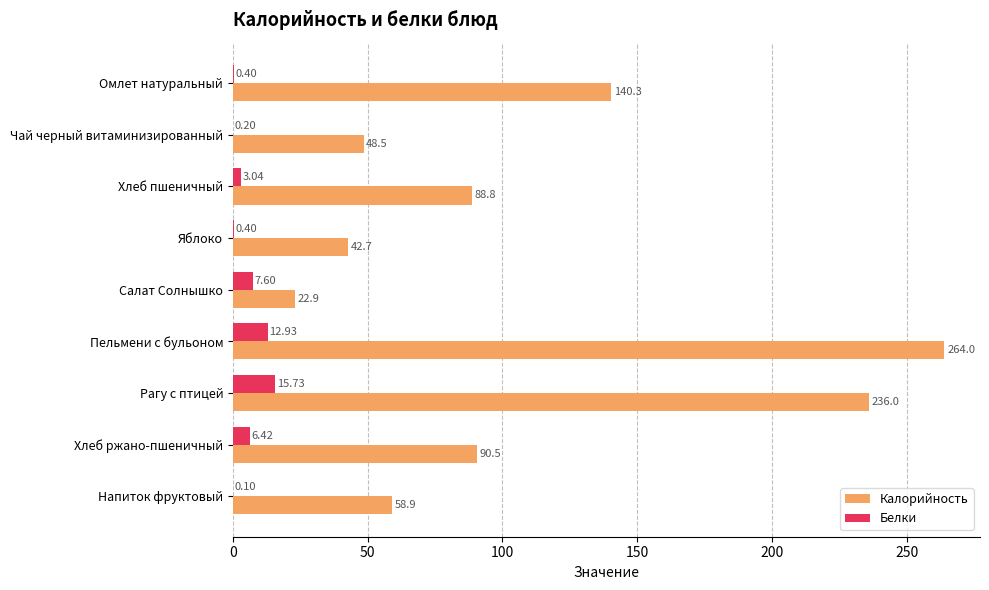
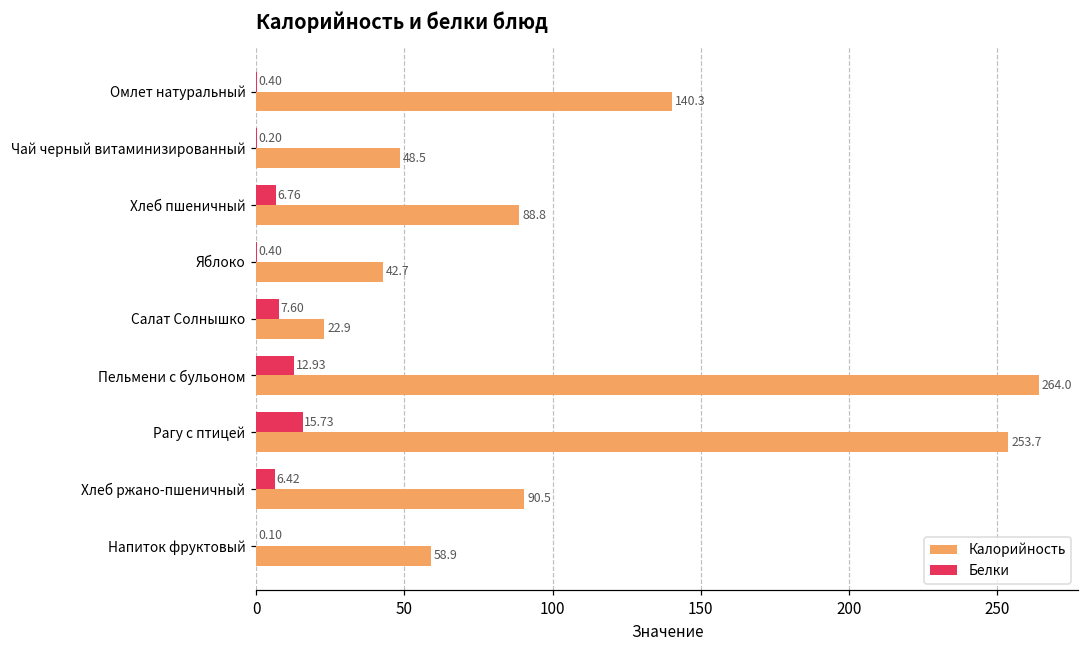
  {
    "Калорийность": {
      "Омлет натуральный": 140.3,
      "Чай черный витаминизированный": 48.5,
      "Хлеб пшеничный": 88.8,
      "Яблоко": 42.7,
      "Салат Солнышко": 22.9,
      "Пельмени с бульоном": 264.0,
-     "Рагу с птицей": 236.0,
+     "Рагу с птицей": 253.7,
      "Хлеб ржано-пшеничный": 90.5,
      "Напиток фруктовый": 58.9
    },
    "Белки": {
      "Омлет натуральный": 0.40,
      "Чай черный витаминизированный": 0.20,
-     "Хлеб пшеничный": 3.04,
+     "Хлеб пшеничный": 6.76,
      "Яблоко": 0.40,
      "Салат Солнышко": 7.60,
      "Пельмени с бульоном": 12.93,
      "Рагу с птицей": 15.73,
      "Хлеб ржано-пшеничный": 6.42,
      "Напиток фруктовый": 0.10
    }
  }
